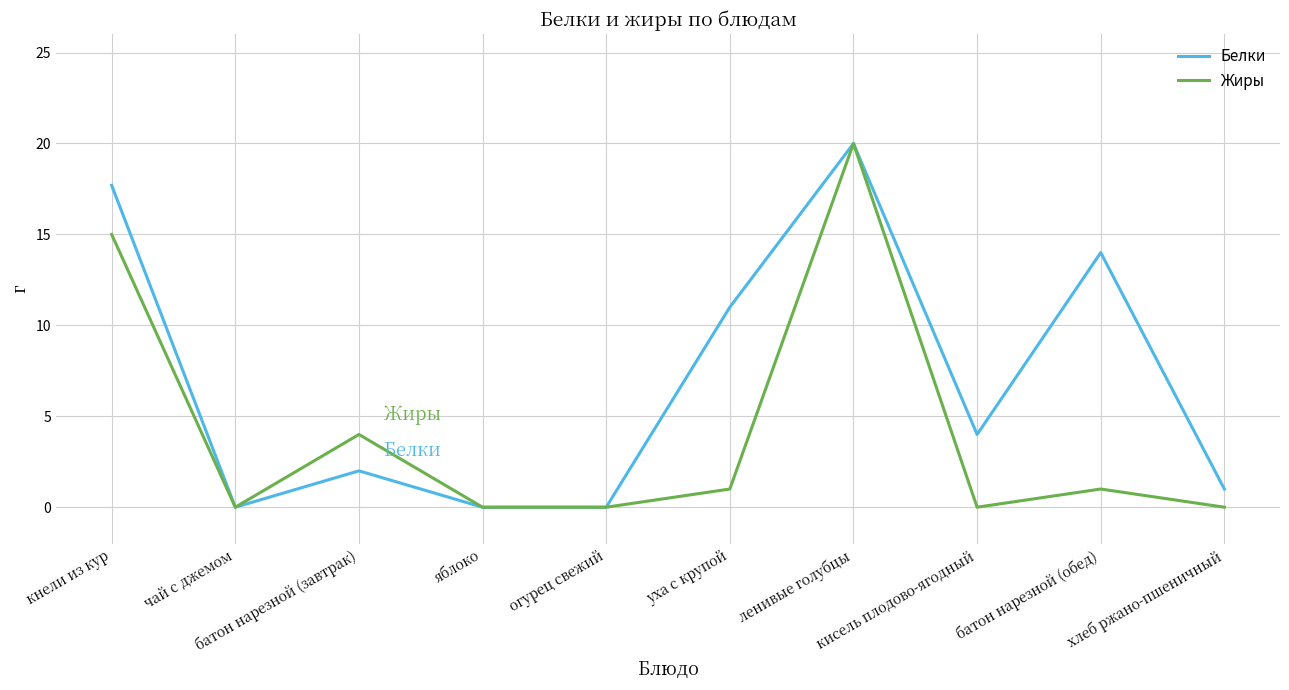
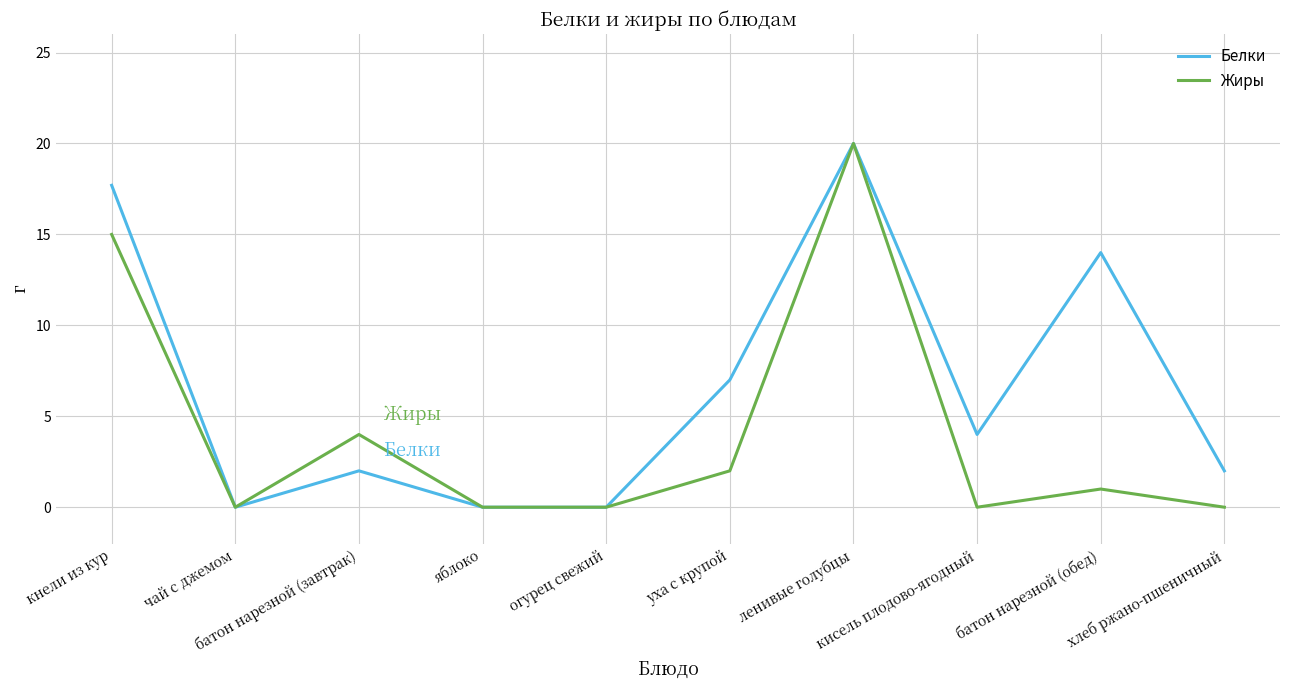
  {
    "Белки": {
      "кнели из кур": 17.7,
      "батон нарезной (завтрак)": 2,
-     "уха с крупой": 11,
+     "уха с крупой": 7,
      "кисель плодово-ягодный": 4,
      "батон нарезной (обед)": 14,
-     "хлеб ржано-пшеничный": 1
+     "хлеб ржано-пшеничный": 2
    },
    "Жиры": {
      "кнели из кур": 15,
      "батон нарезной (завтрак)": 4,
-     "уха с крупой": 1,
+     "уха с крупой": 2,
      "кисель плодово-ягодный": 0,
      "батон нарезной (обед)": 1,
      "хлеб ржано-пшеничный": 0
    }
  }
